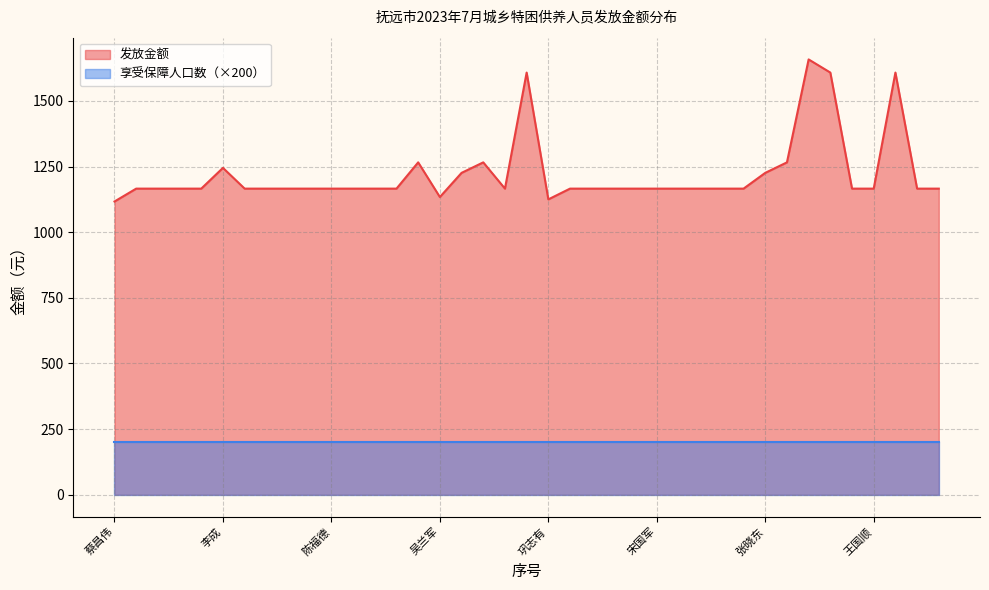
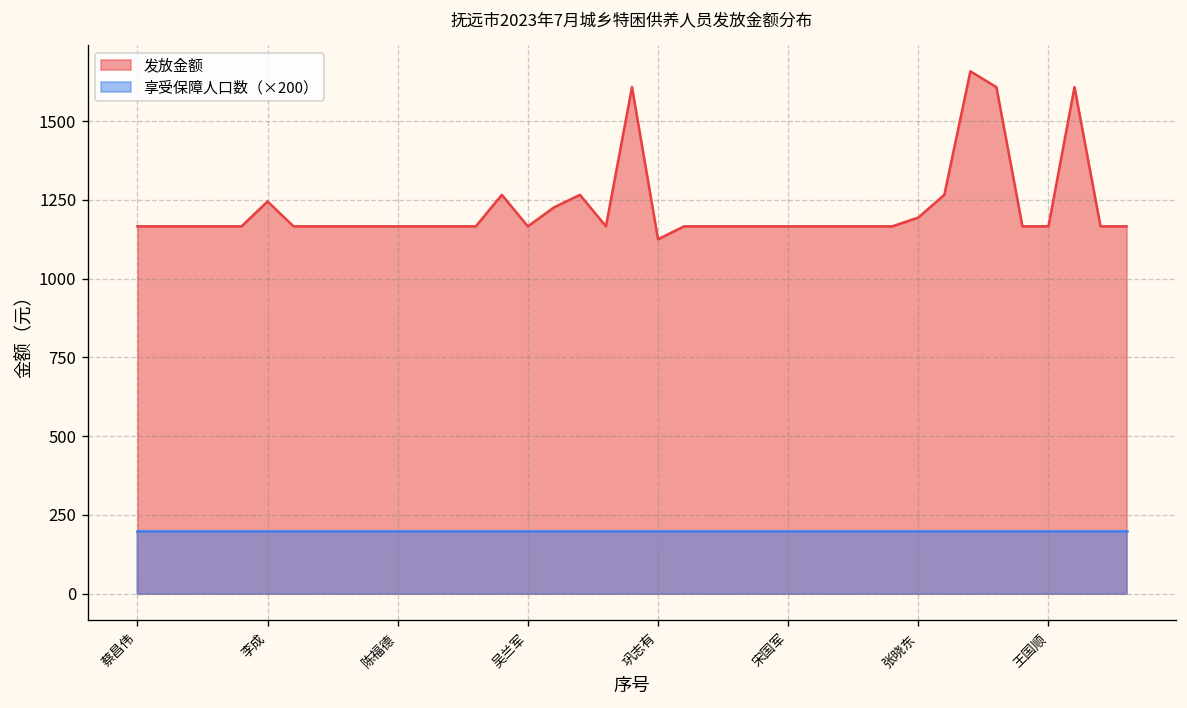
  {
    "发放金额": {
-     "蔡昌伟": 1120,
+     "蔡昌伟": 1170,
      "李成": 1250,
      "陈福德": 1170,
-     "吴兰军": 1130,
+     "吴兰军": 1170,
      "巩志有": 1130,
      "宋国军": 1170,
-     "张晓东": 1230,
+     "张晓东": 1190,
      "王国顺": 1170
    },
    "享受保障人口数（×200）": {
      "蔡昌伟": 200,
      "李成": 200,
      "陈福德": 200,
      "吴兰军": 200,
      "巩志有": 200,
      "宋国军": 200,
      "张晓东": 200,
      "王国顺": 200
    }
  }
